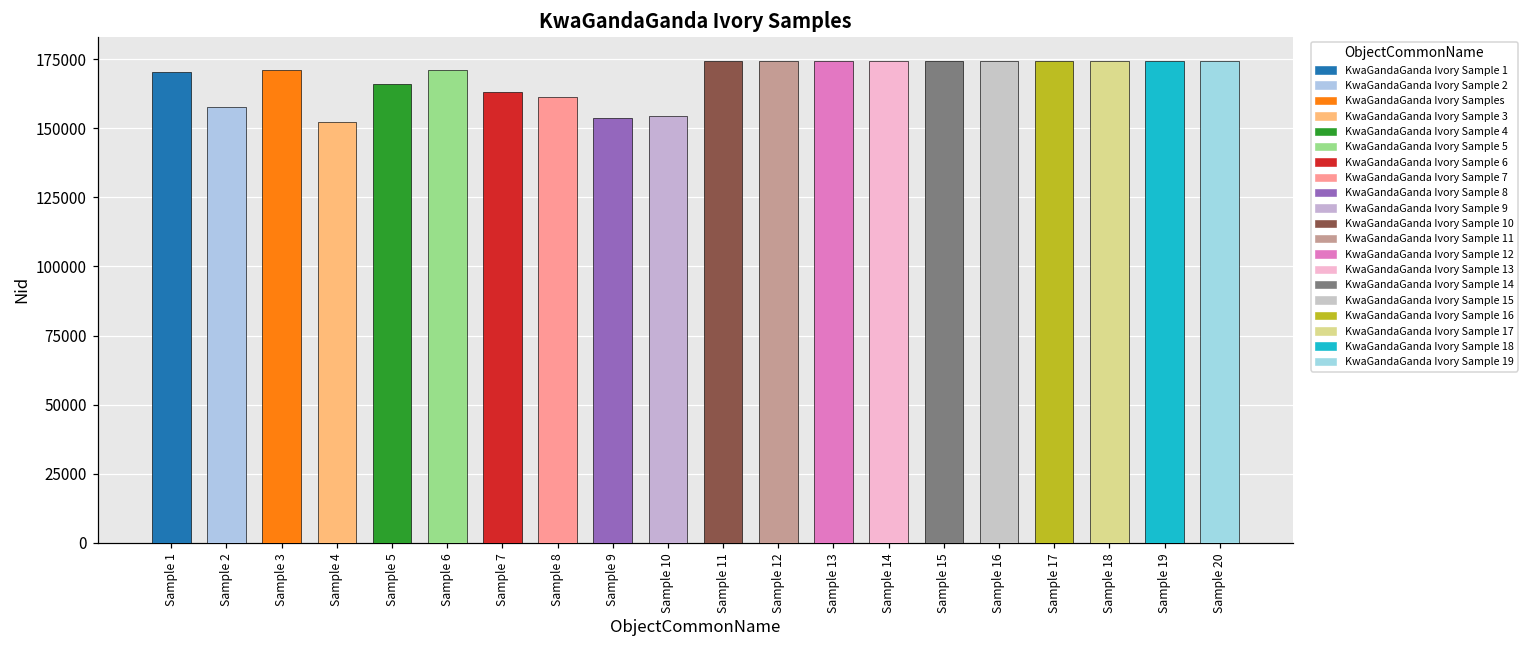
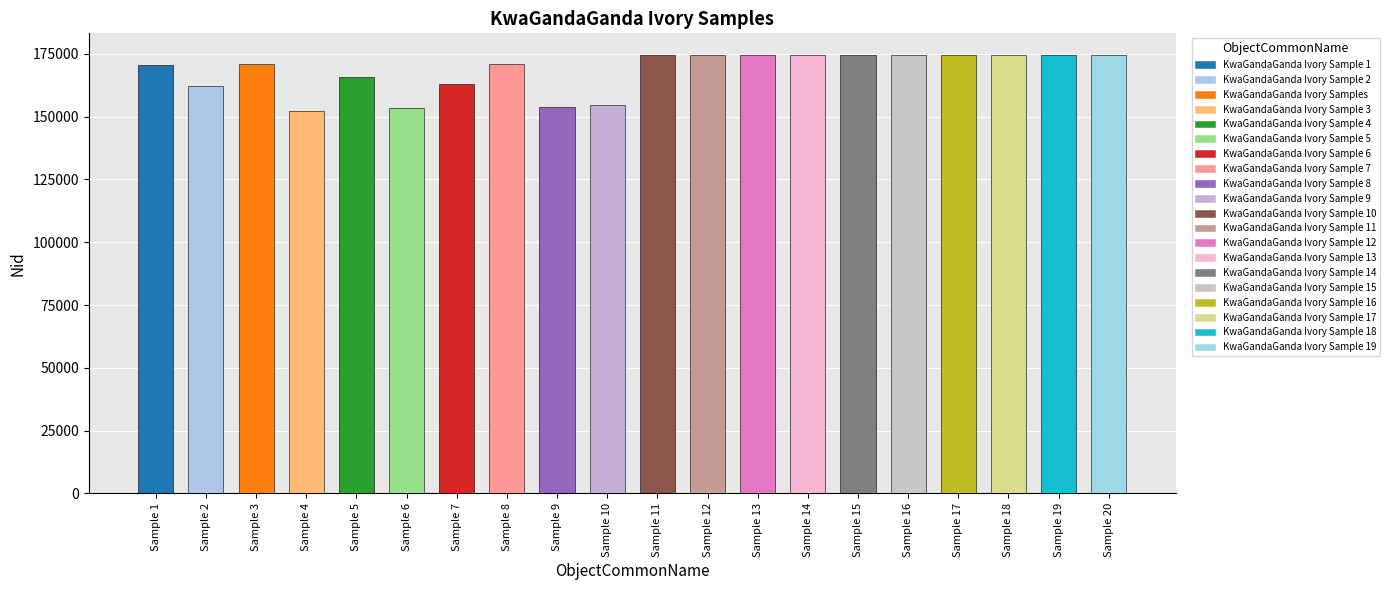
  {
    "Sample 1": 170000,
-   "Sample 2": 158000,
+   "Sample 2": 162000,
    "Sample 3": 171000,
    "Sample 4": 152000,
    "Sample 5": 166000,
-   "Sample 6": 171000,
+   "Sample 6": 154000,
    "Sample 7": 163000,
-   "Sample 8": 161000,
+   "Sample 8": 171000,
    "Sample 9": 154000,
    "Sample 10": 154000,
    "Sample 11": 174000,
    "Sample 12": 174000,
    "Sample 13": 174000,
    "Sample 14": 174000,
    "Sample 15": 174000,
    "Sample 16": 174000,
    "Sample 17": 174000,
    "Sample 18": 174000,
    "Sample 19": 174000,
    "Sample 20": 174000
  }
